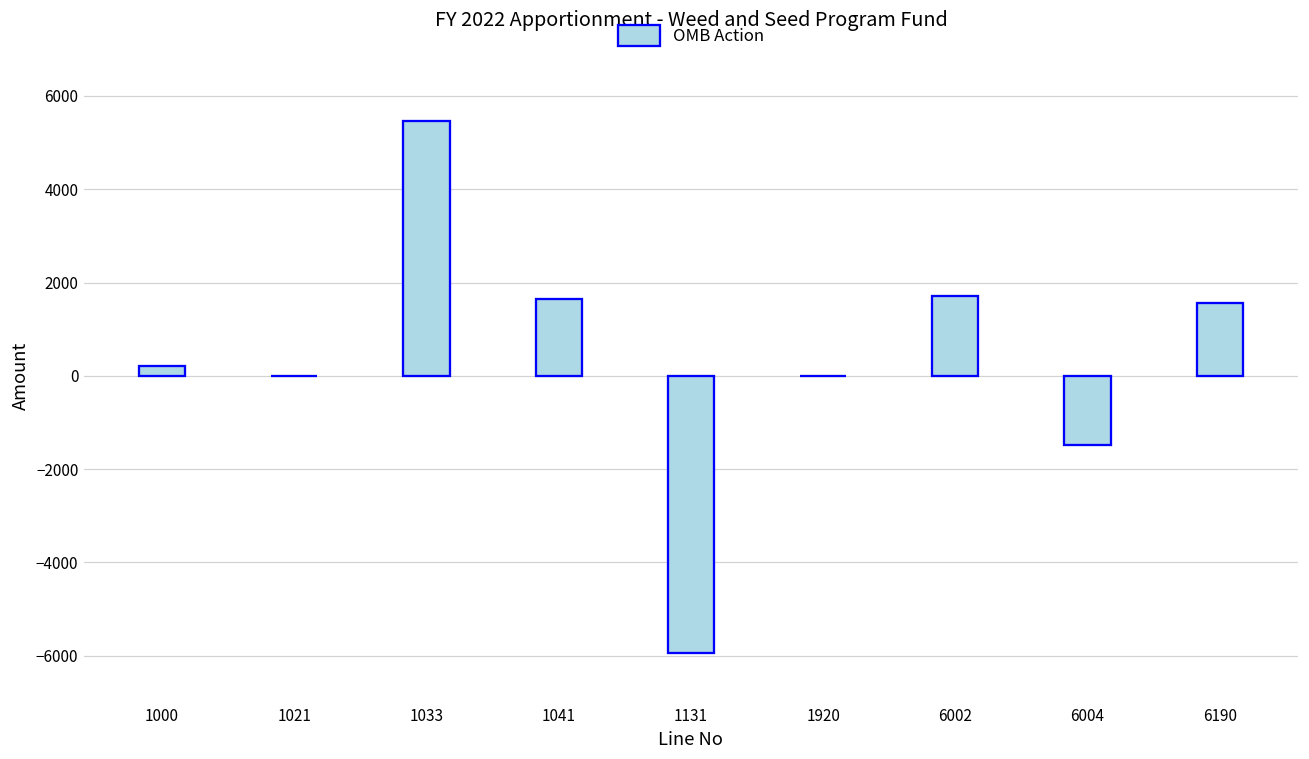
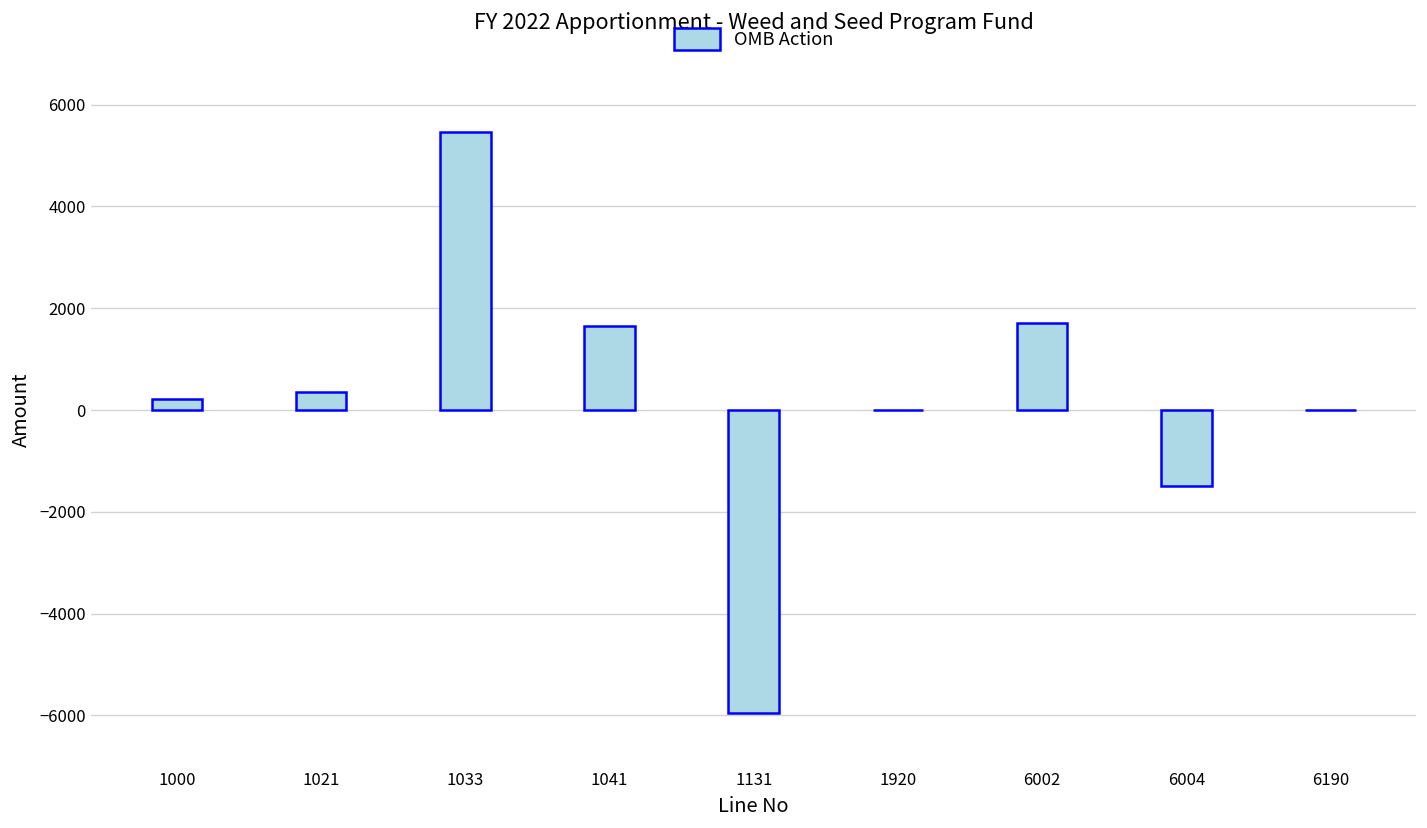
  {
    "1000": 200,
-   "1021": 0,
+   "1021": 400,
    "1033": 5500,
    "1041": 1600,
    "1131": -5900,
    "1920": 0,
    "6002": 1700,
    "6004": -1500,
-   "6190": 1600
+   "6190": 0
  }
